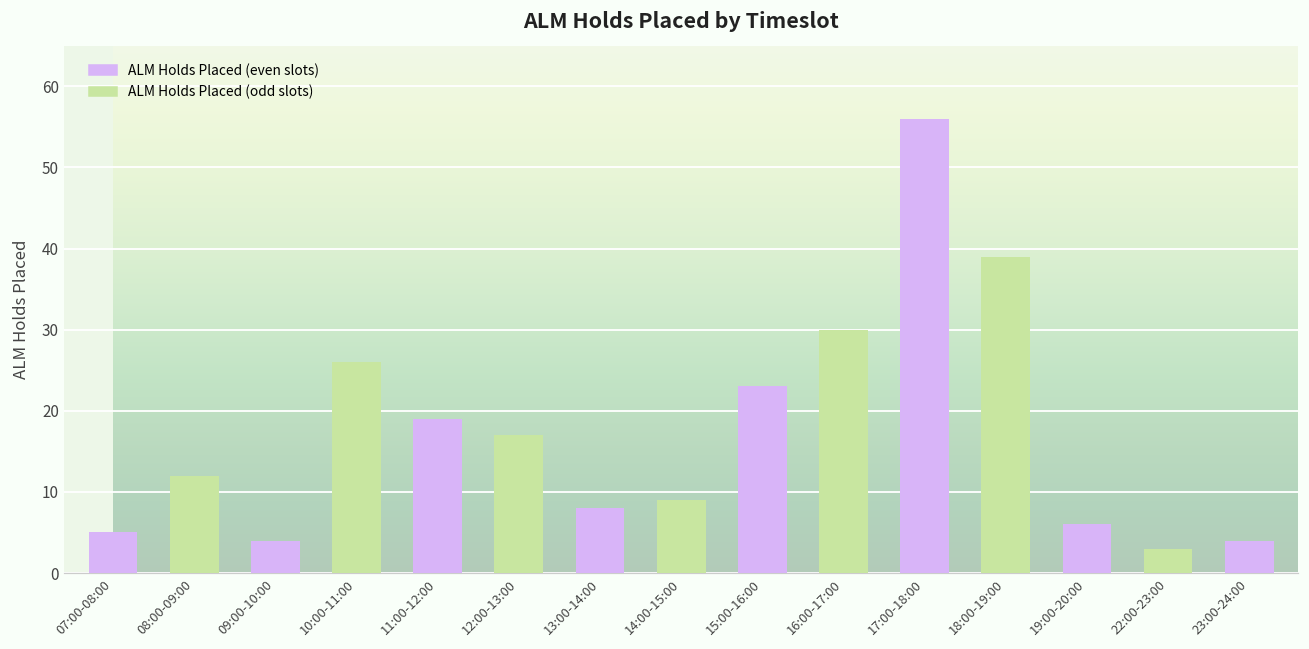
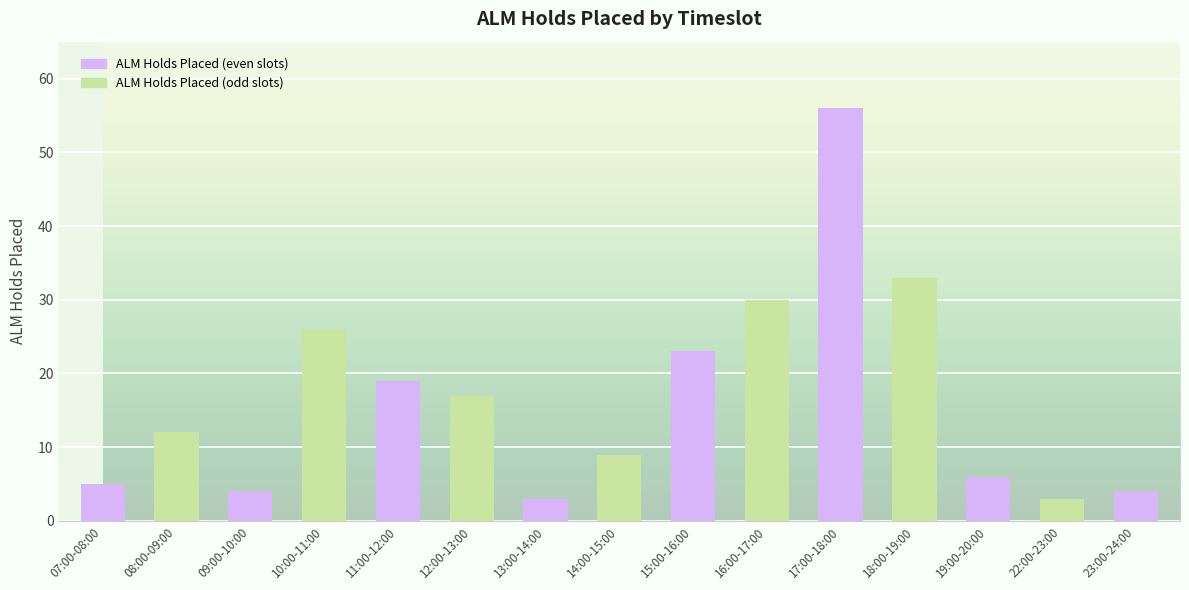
  {
    "07:00-08:00": 5,
    "08:00-09:00": 12,
    "09:00-10:00": 4,
    "10:00-11:00": 26,
    "11:00-12:00": 19,
    "12:00-13:00": 17,
-   "13:00-14:00": 8,
+   "13:00-14:00": 3,
    "14:00-15:00": 9,
    "15:00-16:00": 23,
    "16:00-17:00": 30,
    "17:00-18:00": 56,
-   "18:00-19:00": 39,
+   "18:00-19:00": 33,
    "19:00-20:00": 6,
    "22:00-23:00": 3,
    "23:00-24:00": 4
  }
